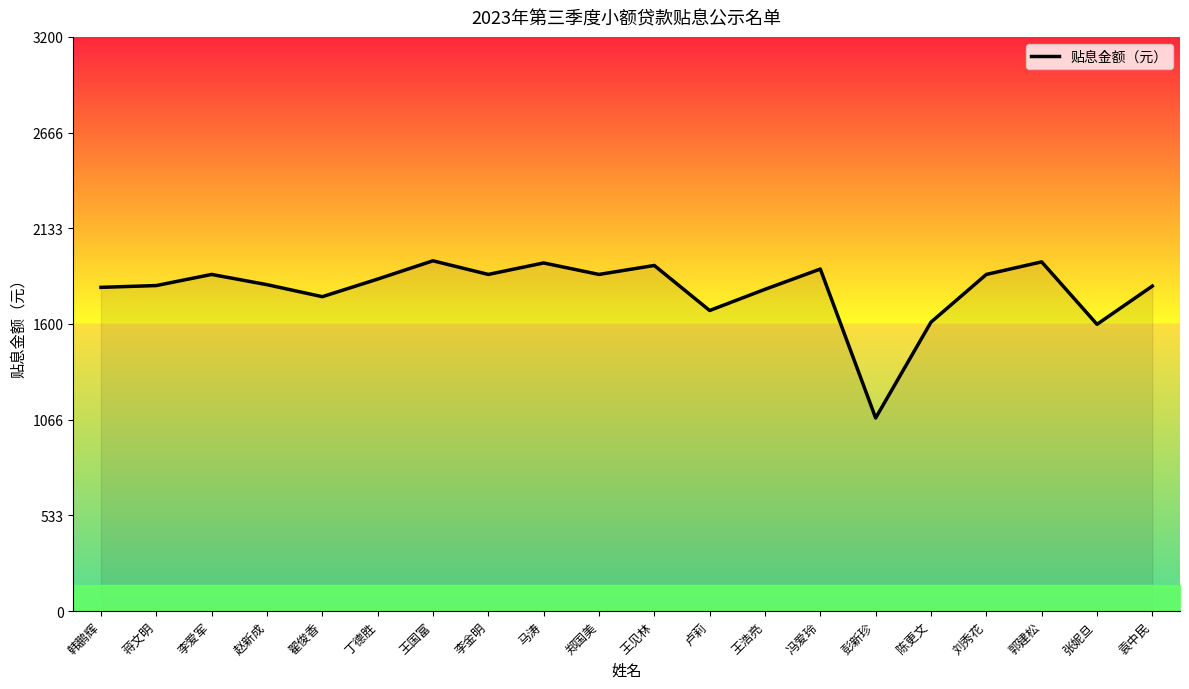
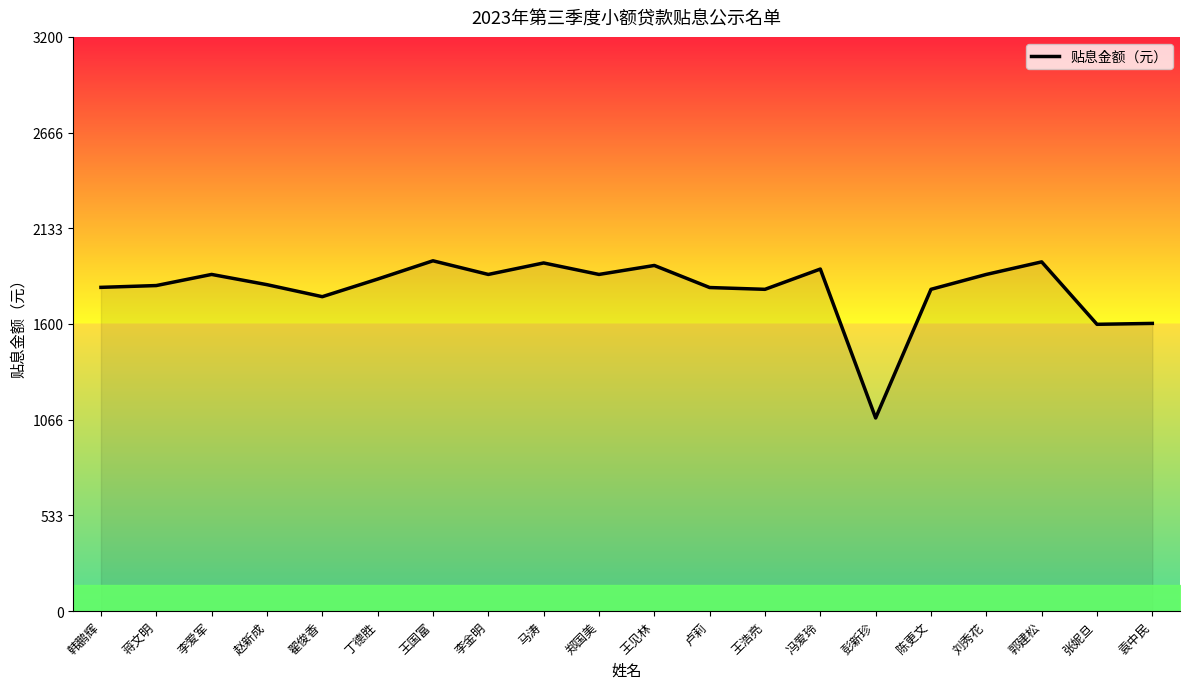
  {
    "贴息金额（元）": {
      "韩鹏辉": 1800,
      "蒋文明": 1810,
      "李爱军": 1880,
      "赵新成": 1820,
      "翟俊香": 1750,
      "丁德胜": 1850,
      "王国富": 1950,
      "李金明": 1880,
      "马涛": 1940,
      "郑国美": 1880,
      "王见林": 1930,
-     "卢莉": 1680,
+     "卢莉": 1800,
      "王浩亮": 1790,
      "冯爱玲": 1910,
      "彭新珍": 1080,
-     "陈更文": 1610,
+     "陈更文": 1790,
      "刘秀花": 1880,
      "郭建松": 1950,
      "张妮旦": 1600,
-     "袁中民": 1810
+     "袁中民": 1600
    }
  }
